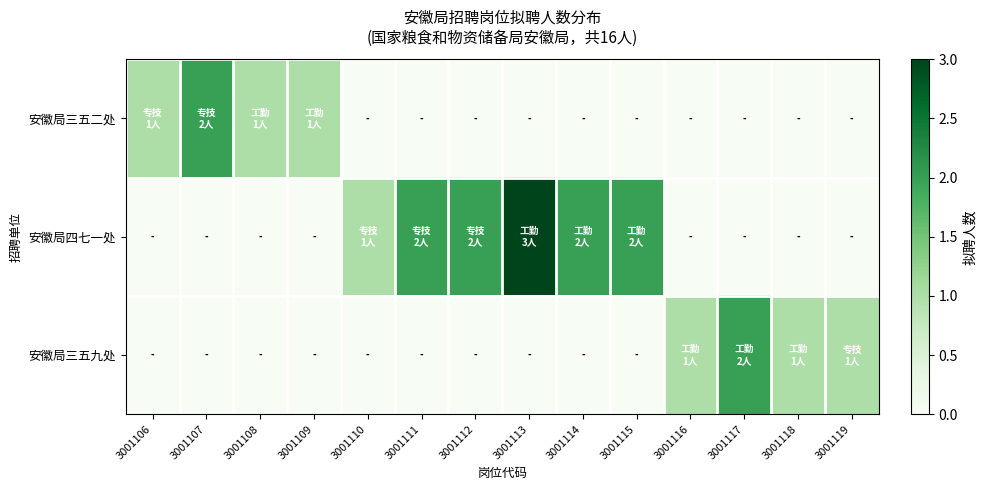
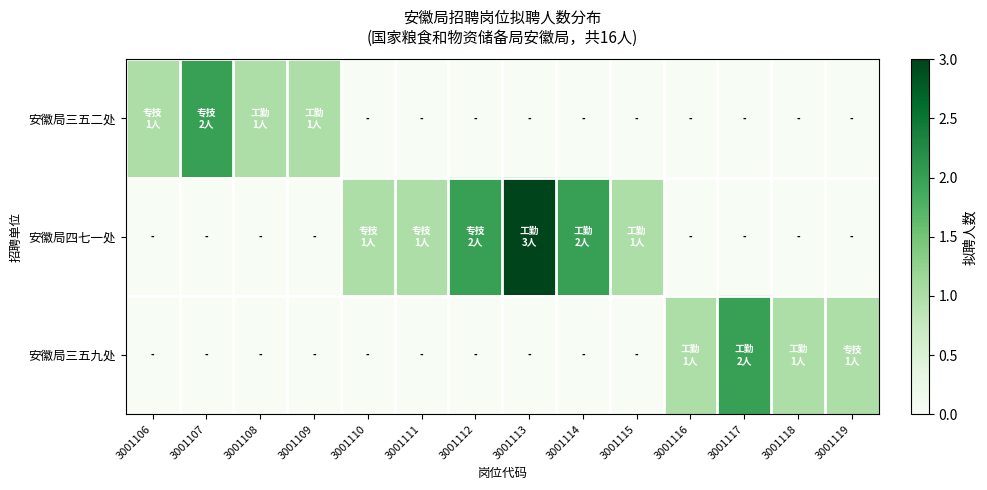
  {
    "安徽局三五二处": {
      "3001106": "1人",
      "3001107": "2人",
      "3001108": "1人",
      "3001109": "1人"
    },
    "安徽局四七一处": {
      "3001110": "1人",
-     "3001111": "2人",
+     "3001111": "1人",
      "3001112": "2人",
      "3001113": "3人",
      "3001114": "2人",
-     "3001115": "2人"
+     "3001115": "1人"
    },
    "安徽局三五九处": {
      "3001116": "1人",
      "3001117": "2人",
      "3001118": "1人",
      "3001119": "1人"
    }
  }
